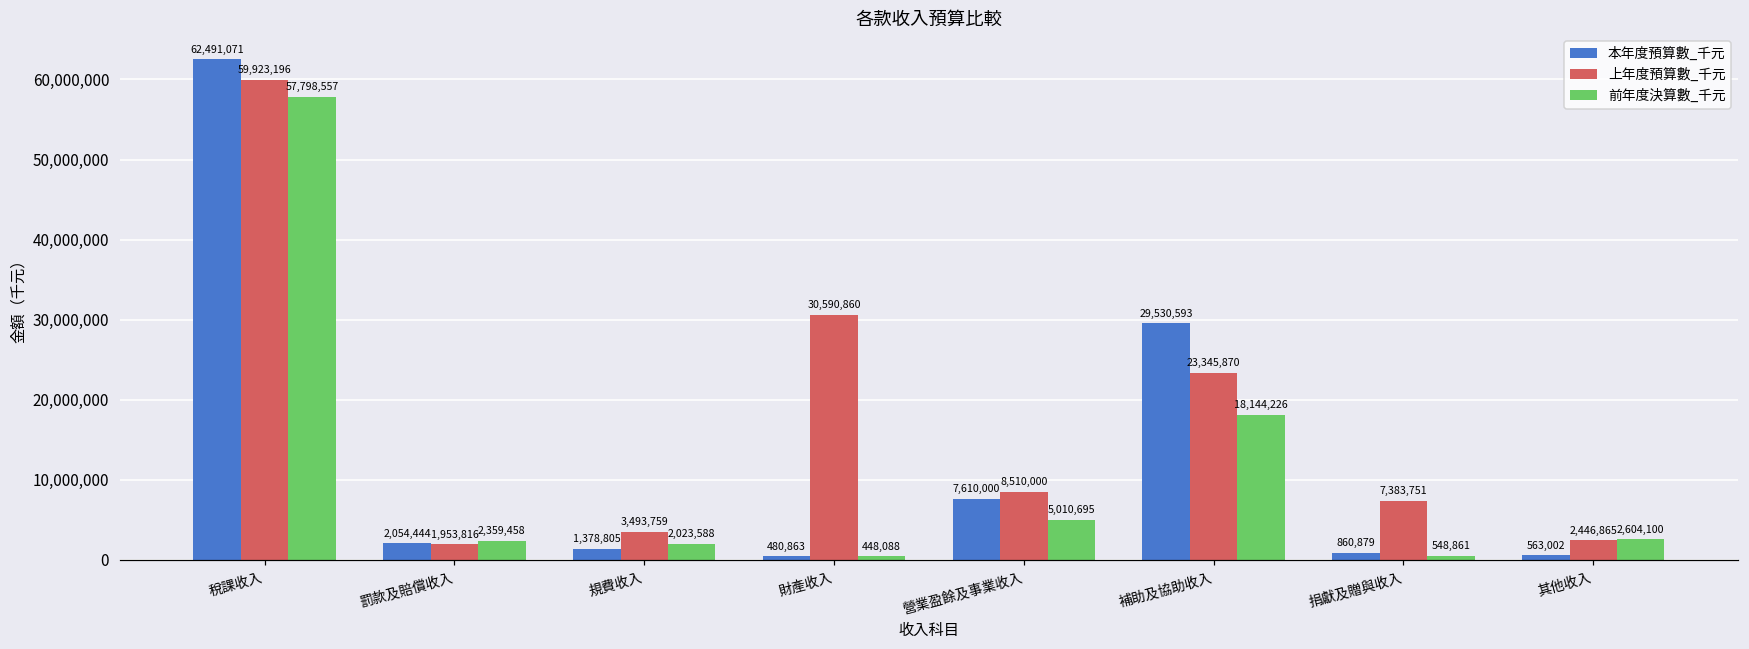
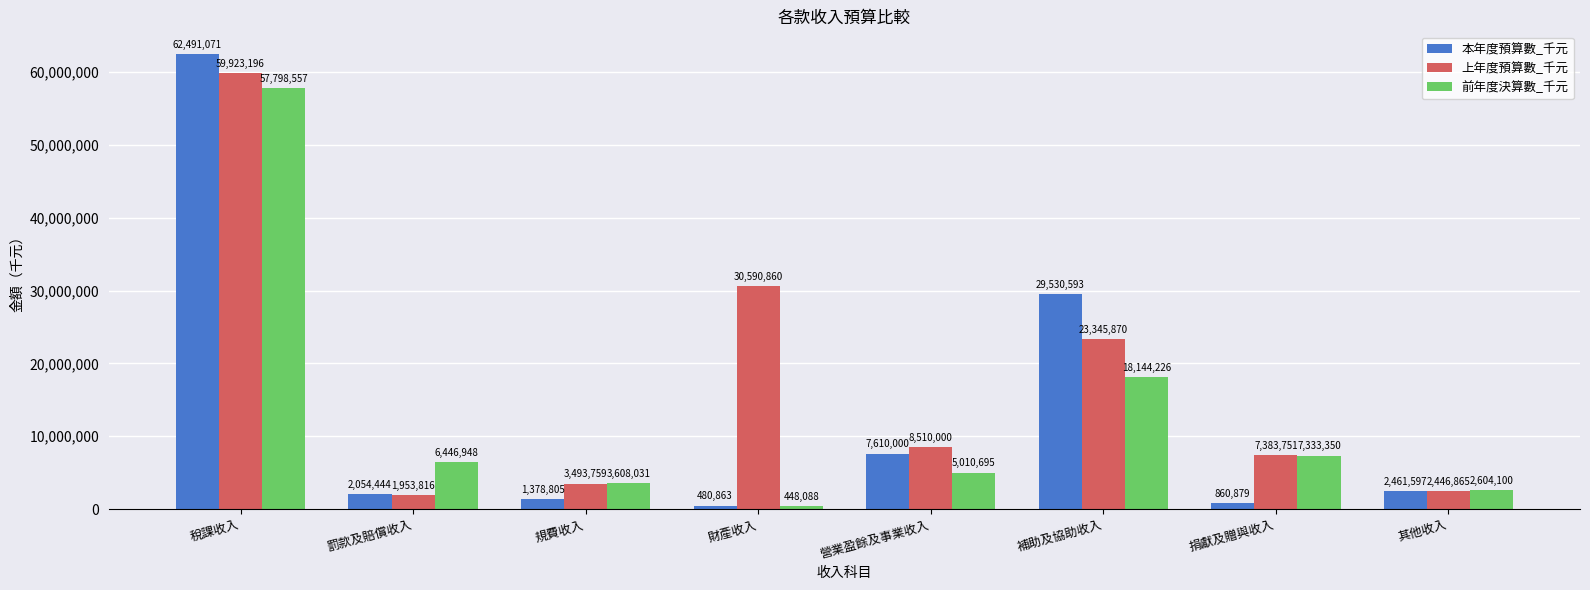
  {
    "本年度預算數_千元": {
      "稅課收入": "62,491,071",
      "罰款及賠償收入": "2,054,444",
      "規費收入": "1,378,805",
      "財產收入": "480,863",
      "營業盈餘及事業收入": "7,610,000",
      "補助及協助收入": "29,530,593",
      "捐獻及贈與收入": "860,879",
-     "其他收入": "563,002"
+     "其他收入": "2,461,597"
    },
    "上年度預算數_千元": {
      "稅課收入": "59,923,196",
      "罰款及賠償收入": "1,953,816",
      "規費收入": "3,493,759",
      "財產收入": "30,590,860",
      "營業盈餘及事業收入": "8,510,000",
      "補助及協助收入": "23,345,870",
      "捐獻及贈與收入": "7,383,751",
      "其他收入": "2,446,865"
    },
    "前年度決算數_千元": {
      "稅課收入": "57,798,557",
-     "罰款及賠償收入": "2,359,458",
-     "規費收入": "2,023,588",
+     "罰款及賠償收入": "6,446,948",
+     "規費收入": "3,608,031",
      "財產收入": "448,088",
      "營業盈餘及事業收入": "5,010,695",
      "補助及協助收入": "18,144,226",
-     "捐獻及贈與收入": "548,861",
+     "捐獻及贈與收入": "7,333,350",
      "其他收入": "2,604,100"
    }
  }
